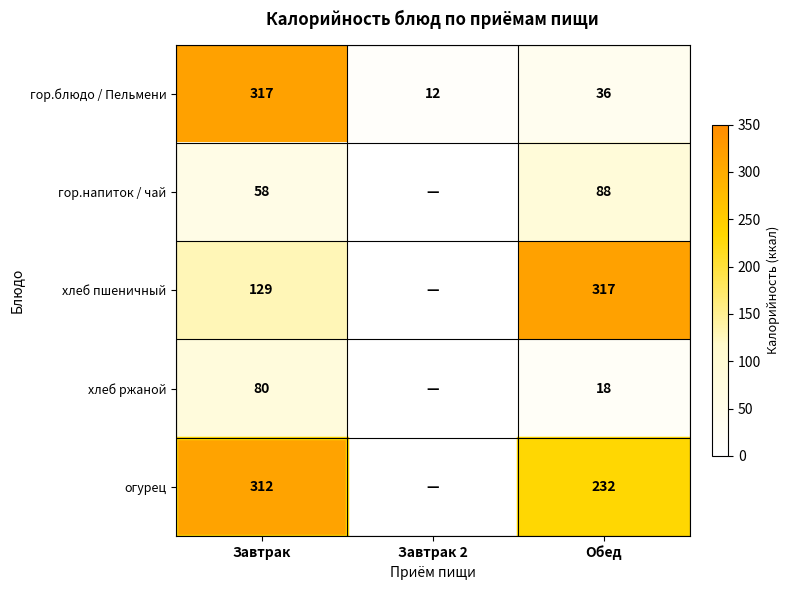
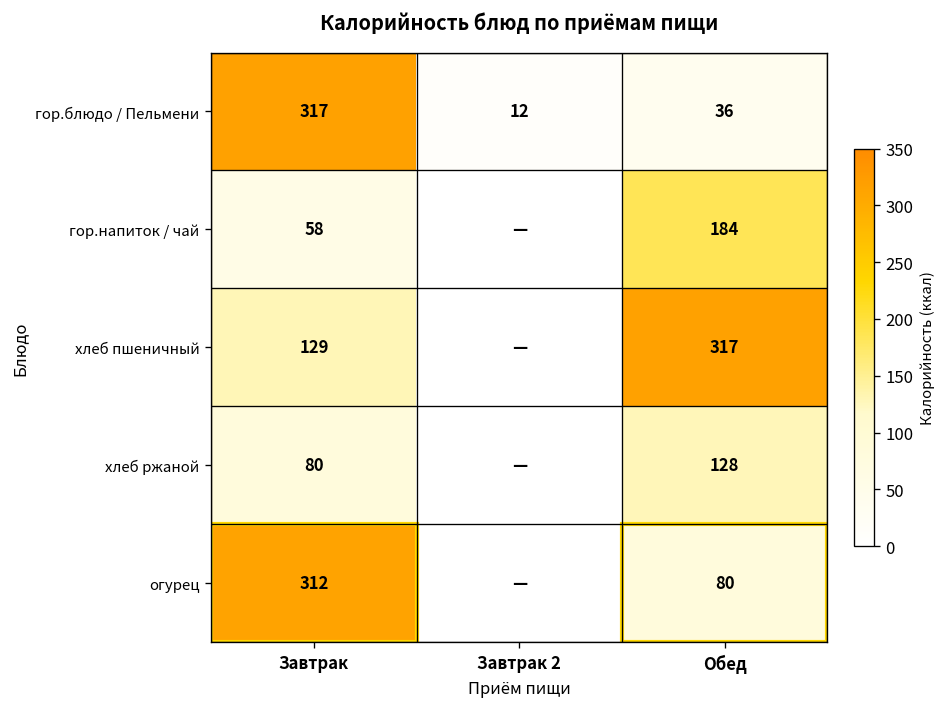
  {
    "гор.блюдо / Пельмени": {
      "Завтрак": 317,
      "Завтрак 2": 12,
      "Обед": 36
    },
    "гор.напиток / чай": {
      "Завтрак": 58,
-     "Обед": 88
+     "Обед": 184
    },
    "хлеб пшеничный": {
      "Завтрак": 129,
      "Обед": 317
    },
    "хлеб ржаной": {
      "Завтрак": 80,
-     "Обед": 18
+     "Обед": 128
    },
    "огурец": {
      "Завтрак": 312,
-     "Обед": 232
+     "Обед": 80
    }
  }
